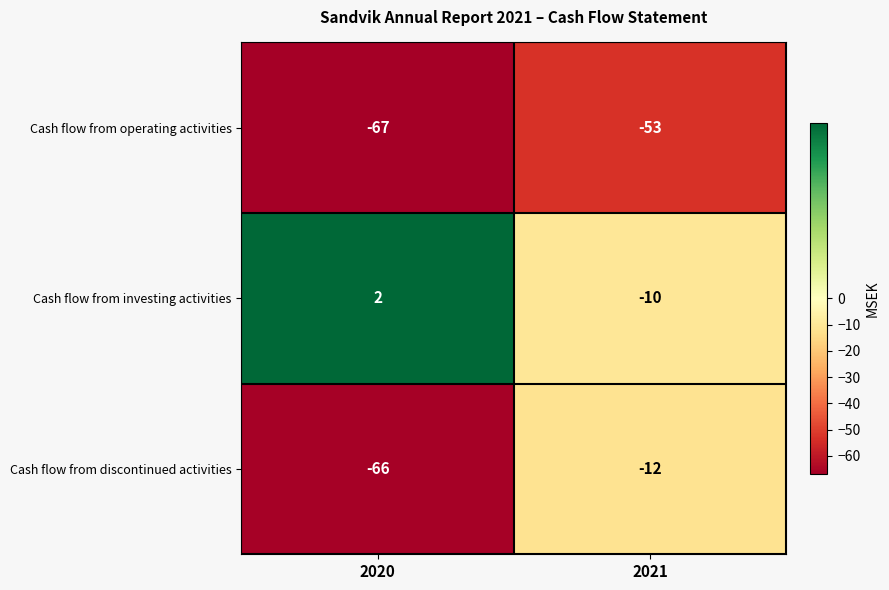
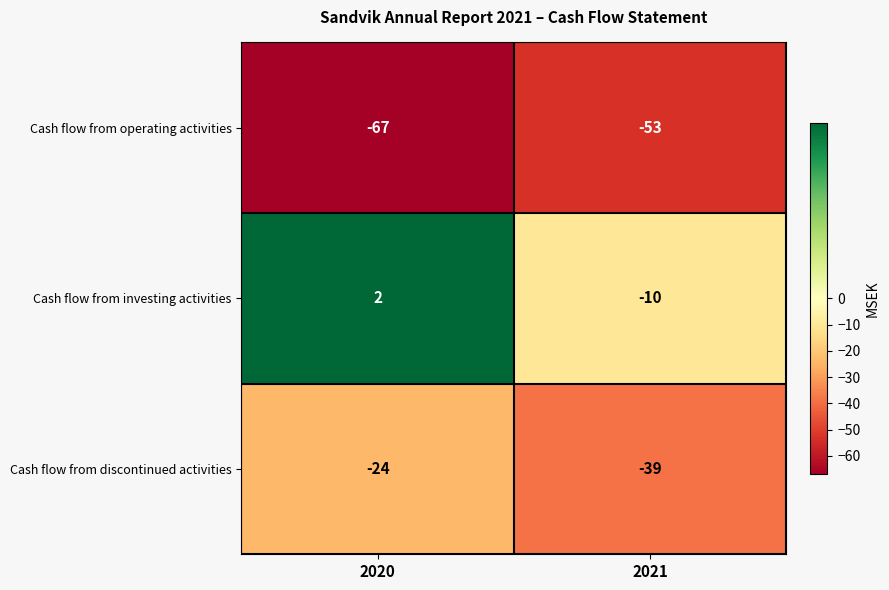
  {
    "Cash flow from operating activities": {
      "2020": -67,
      "2021": -53
    },
    "Cash flow from investing activities": {
      "2020": 2,
      "2021": -10
    },
    "Cash flow from discontinued activities": {
-     "2020": -66,
-     "2021": -12
+     "2020": -24,
+     "2021": -39
    }
  }
